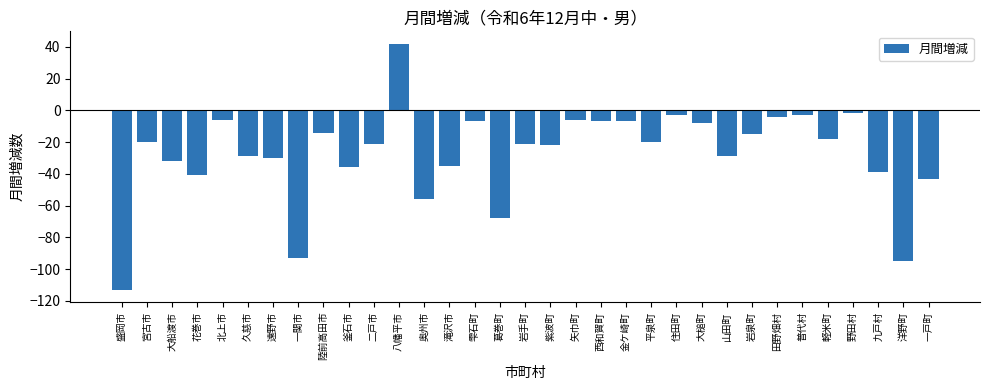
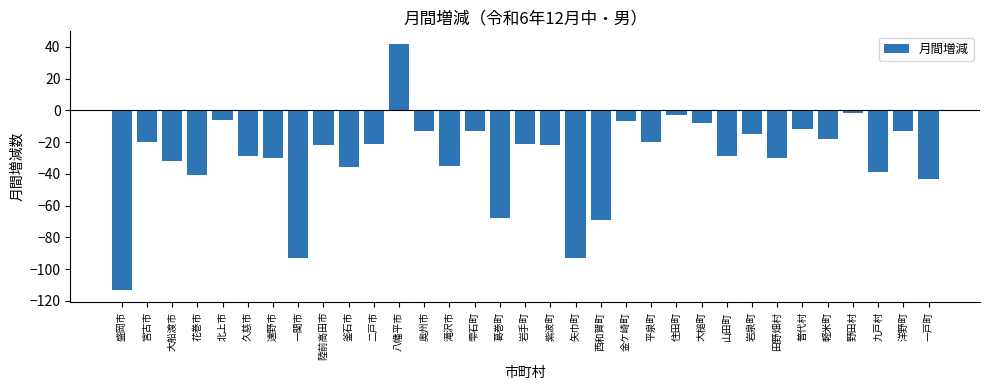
  {
    "盛岡市": -113,
    "宮古市": -20,
    "大船渡市": -32,
    "花巻市": -41,
    "北上市": -6,
    "久慈市": -29,
    "遠野市": -30,
    "一関市": -93,
-   "陸前高田市": -14,
+   "陸前高田市": -22,
    "釜石市": -36,
    "二戸市": -21,
    "八幡平市": 42,
-   "奥州市": -56,
+   "奥州市": -13,
    "滝沢市": -35,
-   "雫石町": -7,
+   "雫石町": -13,
    "葛巻町": -68,
    "岩手町": -21,
    "紫波町": -22,
-   "矢巾町": -6,
-   "西和賀町": -7,
+   "矢巾町": -93,
+   "西和賀町": -69,
    "金ケ崎町": -7,
    "平泉町": -20,
    "住田町": -3,
    "大槌町": -8,
    "山田町": -29,
    "岩泉町": -15,
-   "田野畑村": -4,
-   "普代村": -3,
+   "田野畑村": -30,
+   "普代村": -12,
    "軽米町": -18,
    "野田村": -2,
    "九戸村": -39,
-   "洋野町": -95,
+   "洋野町": -13,
    "一戸町": -43
  }
